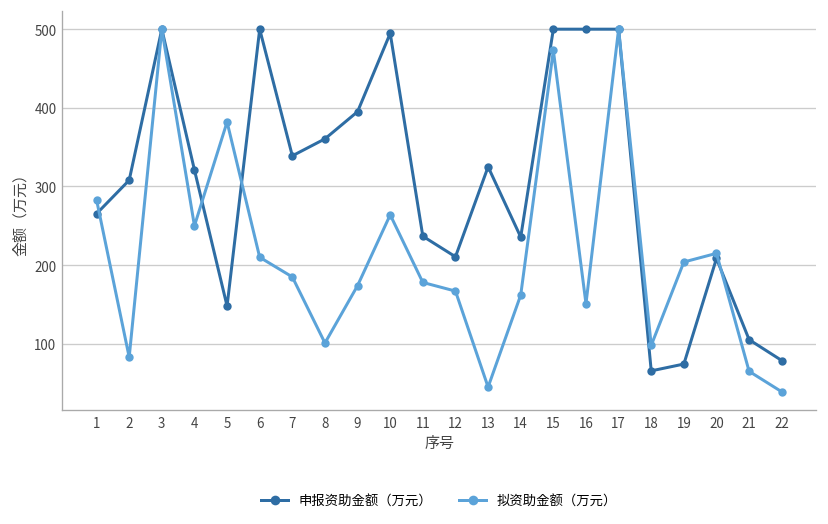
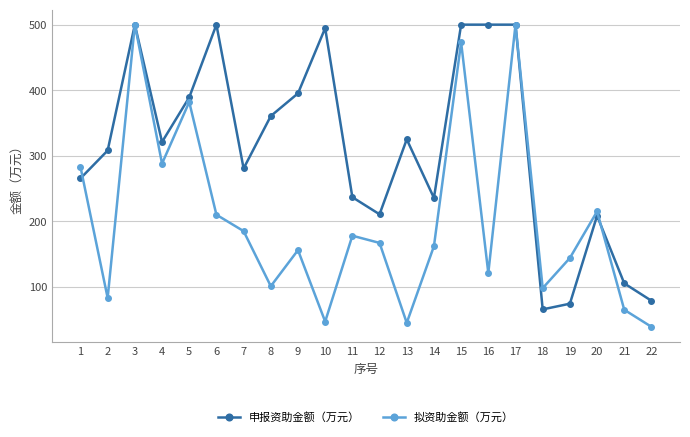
  {
    "申报资助金额（万元）": {
      "1": 270,
      "2": 310,
      "4": 320,
-     "5": 150,
+     "5": 390,
      "6": 500,
-     "7": 340,
+     "7": 280,
      "8": 360,
      "9": 400,
      "10": 490,
      "11": 240,
      "12": 210,
      "13": 330,
      "14": 240,
      "15": 500,
      "16": 500,
      "18": 70,
      "19": 70,
      "20": 210,
      "21": 110,
      "22": 80
    },
    "拟资助金额（万元）": {
      "1": 280,
      "2": 80,
-     "4": 250,
+     "4": 290,
      "5": 380,
      "6": 210,
      "7": 190,
      "8": 100,
-     "9": 170,
-     "10": 260,
+     "9": 160,
+     "10": 50,
      "11": 180,
      "12": 170,
      "13": 50,
      "14": 160,
      "15": 470,
-     "16": 150,
+     "16": 120,
      "18": 100,
-     "19": 200,
+     "19": 140,
      "20": 220,
      "21": 70,
      "22": 40
    }
  }
